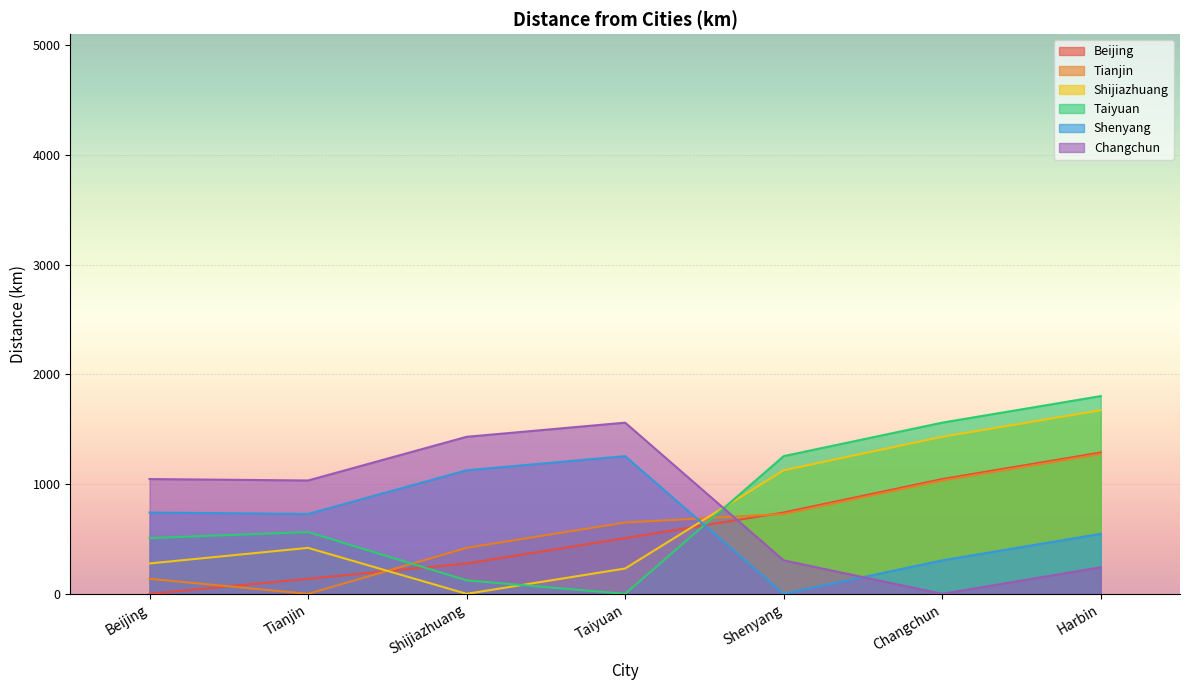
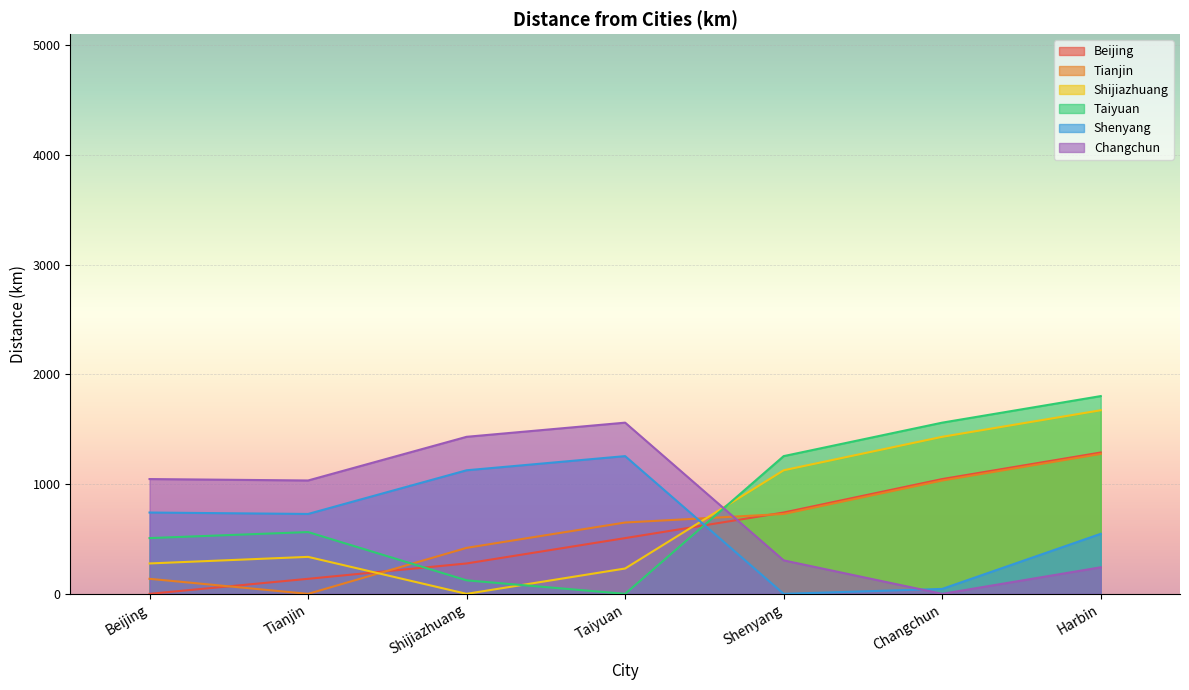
  {
    "Shijiazhuang": {
      "Beijing": 280,
-     "Tianjin": 420,
+     "Tianjin": 340,
      "Shijiazhuang": 0,
      "Taiyuan": 230,
      "Shenyang": 1130,
      "Changchun": 1430,
      "Harbin": 1670
    },
    "Taiyuan": {
      "Beijing": 510,
      "Tianjin": 560,
      "Shijiazhuang": 120,
      "Taiyuan": 0,
      "Shenyang": 1260,
      "Changchun": 1560,
      "Harbin": 1800
    },
    "Shenyang": {
      "Beijing": 740,
      "Tianjin": 730,
      "Shijiazhuang": 1130,
      "Taiyuan": 1260,
      "Shenyang": 0,
-     "Changchun": 310,
+     "Changchun": 50,
      "Harbin": 550
    },
    "Changchun": {
      "Beijing": 1050,
      "Tianjin": 1030,
      "Shijiazhuang": 1430,
      "Taiyuan": 1560,
      "Shenyang": 310,
      "Changchun": 0,
      "Harbin": 240
    }
  }
